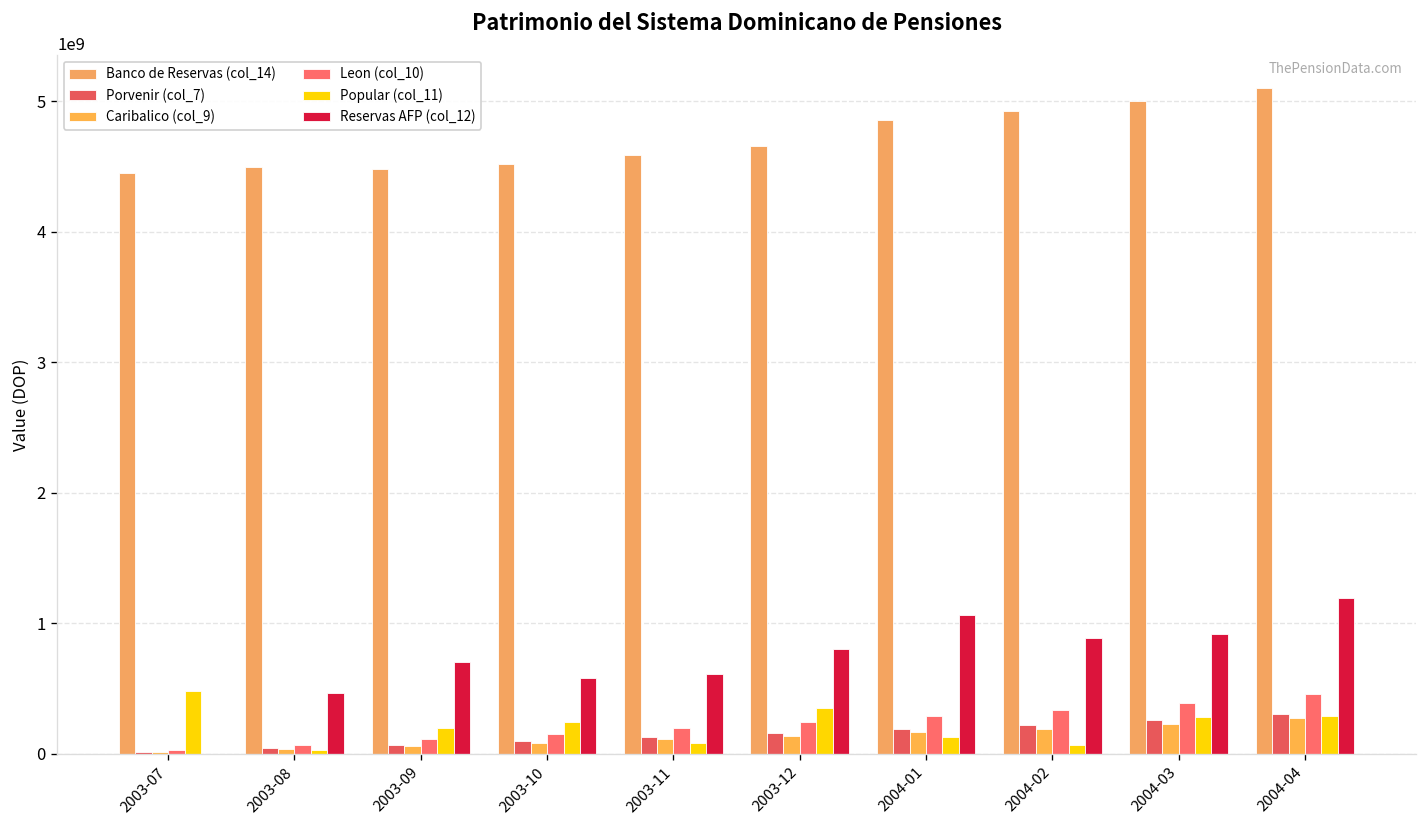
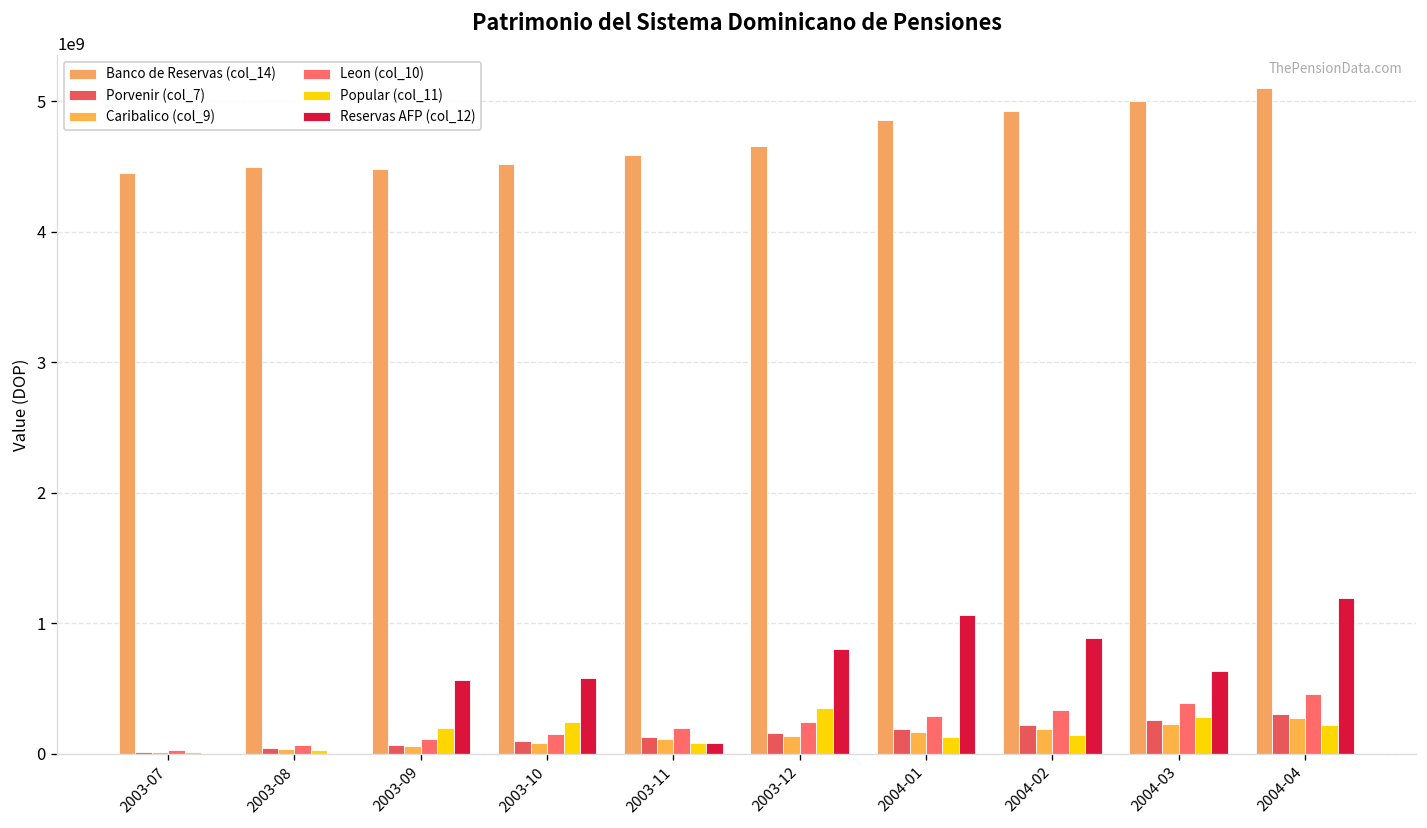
  {
    "Popular (col_11)": {
-     "2003-07": 480000000,
+     "2003-07": 10000000,
      "2003-08": 30000000,
      "2003-09": 200000000,
      "2003-10": 240000000,
      "2003-11": 90000000,
      "2003-12": 350000000,
      "2004-01": 130000000,
-     "2004-02": 70000000,
+     "2004-02": 150000000,
      "2004-03": 280000000,
-     "2004-04": 290000000
+     "2004-04": 220000000
    },
    "Reservas AFP (col_12)": {
-     "2003-08": 470000000,
-     "2003-09": 710000000,
+     "2003-08": 0,
+     "2003-09": 560000000,
      "2003-10": 580000000,
-     "2003-11": 620000000,
+     "2003-11": 90000000,
      "2003-12": 810000000,
      "2004-01": 1070000000,
      "2004-02": 890000000,
-     "2004-03": 920000000,
+     "2004-03": 640000000,
      "2004-04": 1200000000
    }
  }
